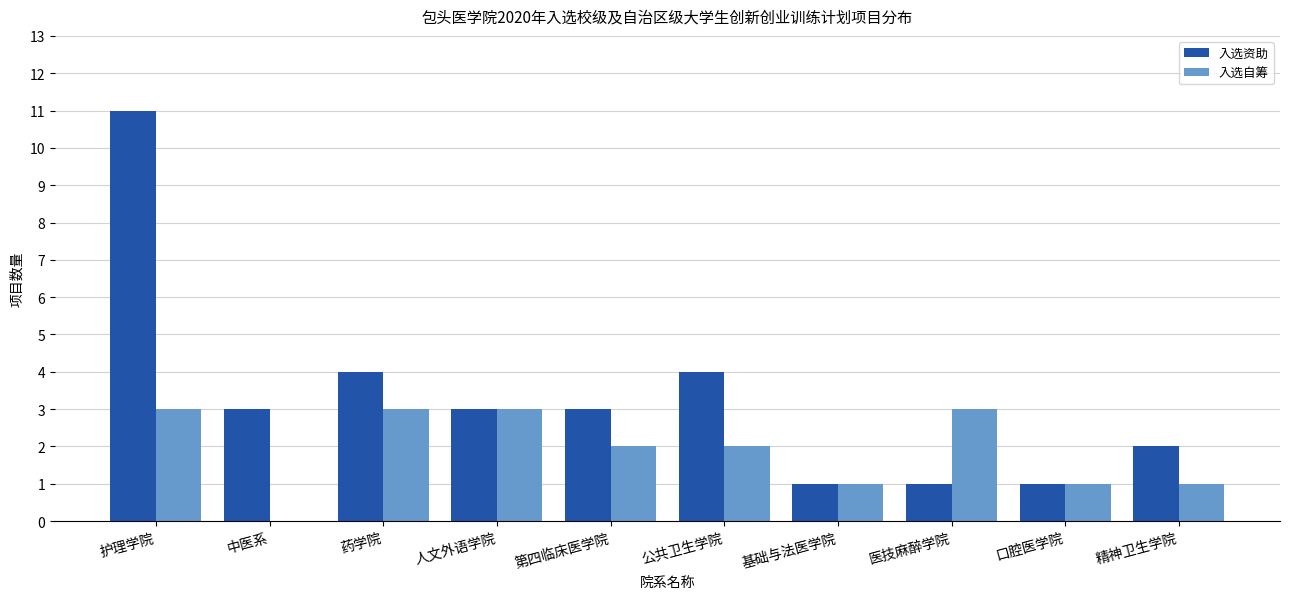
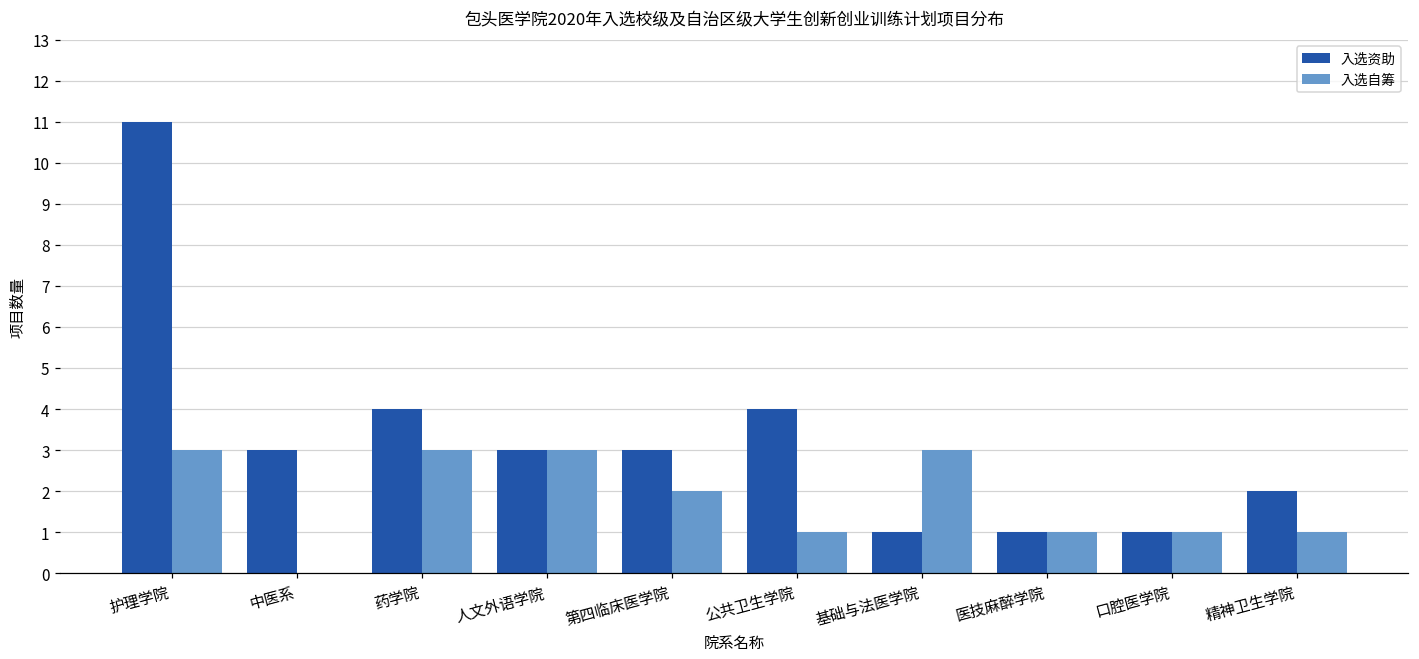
  {
    "入选资助": {
      "护理学院": 11,
      "中医系": 3,
      "药学院": 4,
      "人文外语学院": 3,
      "第四临床医学院": 3,
      "公共卫生学院": 4,
      "基础与法医学院": 1,
      "医技麻醉学院": 1,
      "口腔医学院": 1,
      "精神卫生学院": 2
    },
    "入选自筹": {
      "护理学院": 3,
      "中医系": 0,
      "药学院": 3,
      "人文外语学院": 3,
      "第四临床医学院": 2,
-     "公共卫生学院": 2,
-     "基础与法医学院": 1,
-     "医技麻醉学院": 3,
+     "公共卫生学院": 1,
+     "基础与法医学院": 3,
+     "医技麻醉学院": 1,
      "口腔医学院": 1,
      "精神卫生学院": 1
    }
  }
